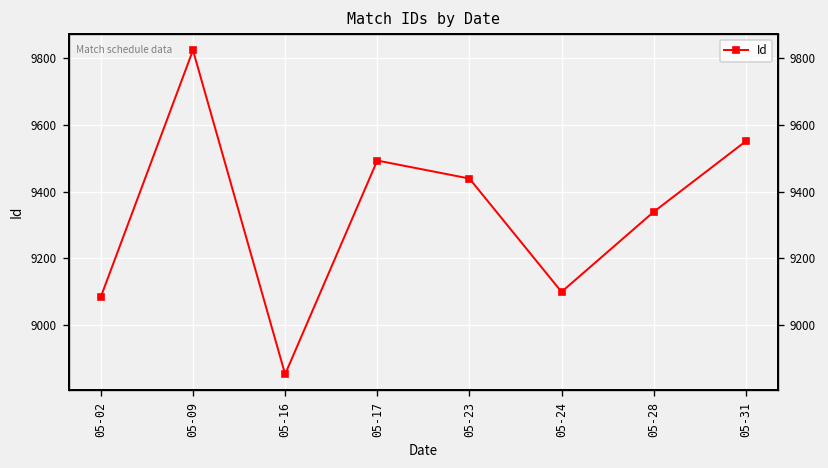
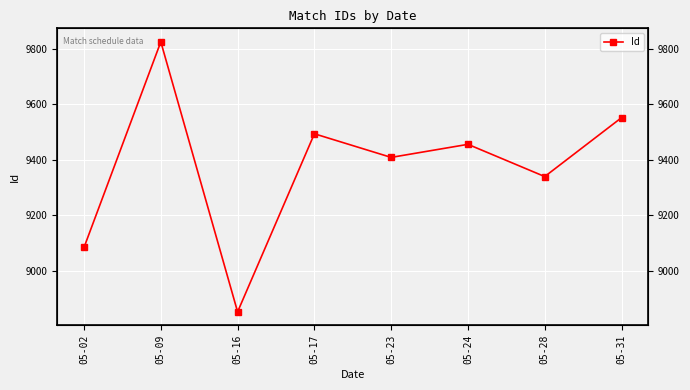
  {
    "05-02": 9080,
    "05-09": 9820,
    "05-16": 8850,
    "05-17": 9490,
-   "05-23": 9440,
-   "05-24": 9100,
+   "05-23": 9410,
+   "05-24": 9460,
    "05-28": 9340,
    "05-31": 9550
  }
